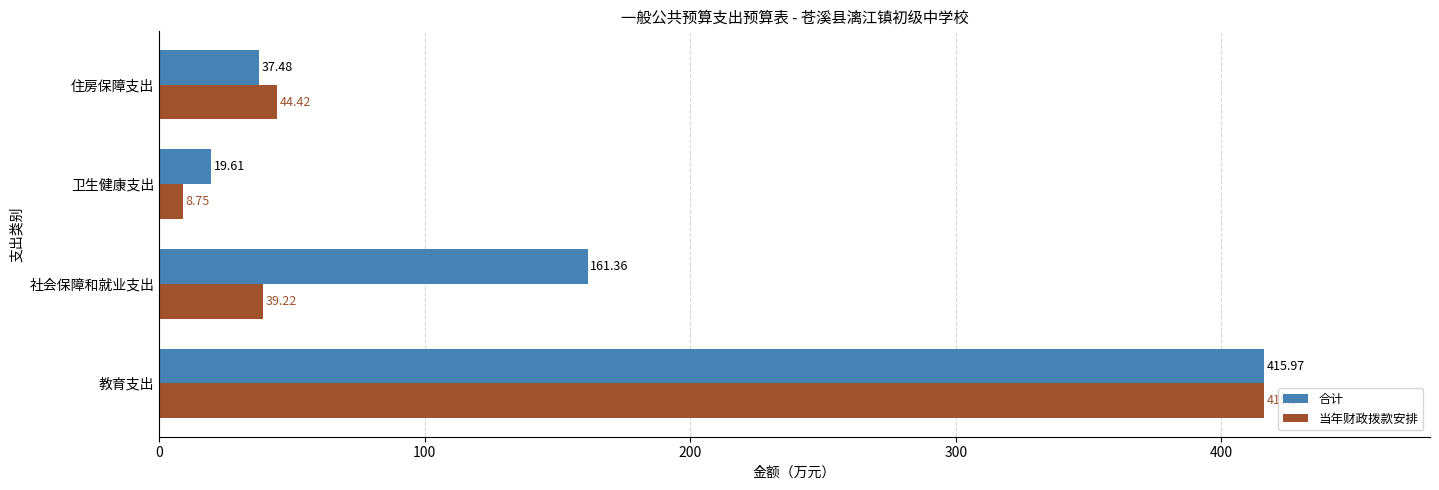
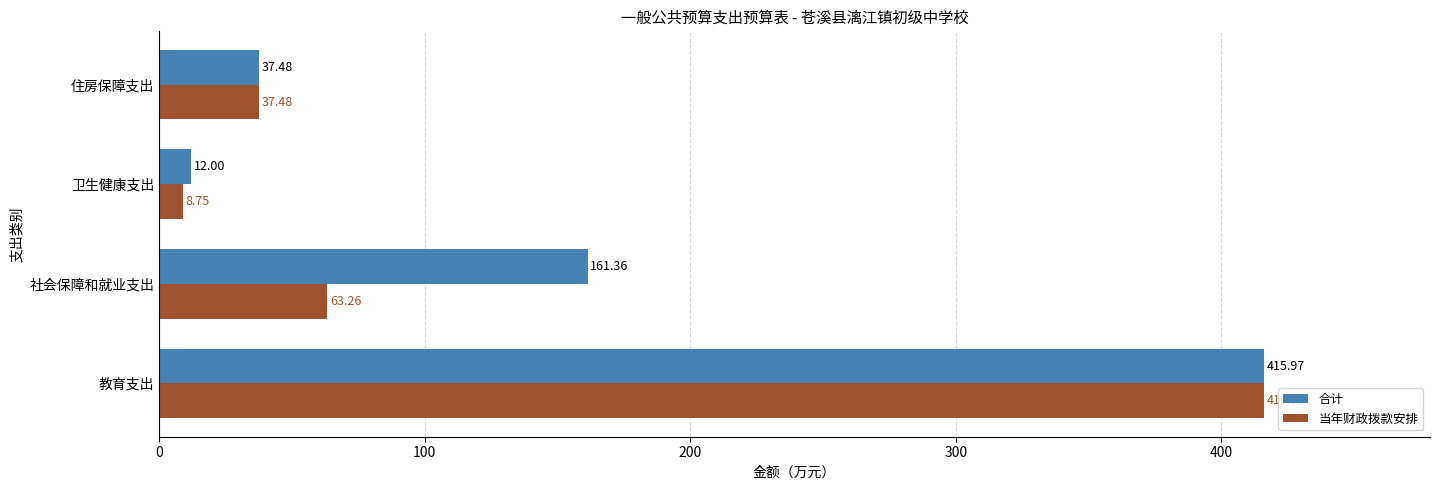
  {
    "合计": {
      "住房保障支出": 37.48,
-     "卫生健康支出": 19.61,
+     "卫生健康支出": 12.00,
      "社会保障和就业支出": 161.36,
      "教育支出": 415.97
    },
    "当年财政拨款安排": {
-     "住房保障支出": 44.42,
+     "住房保障支出": 37.48,
      "卫生健康支出": 8.75,
-     "社会保障和就业支出": 39.22
+     "社会保障和就业支出": 63.26
    }
  }
